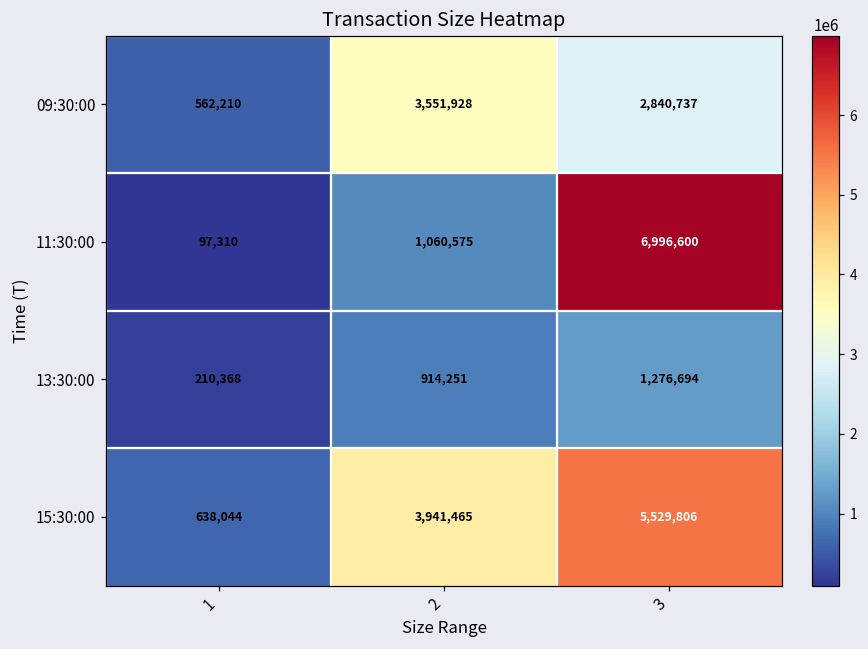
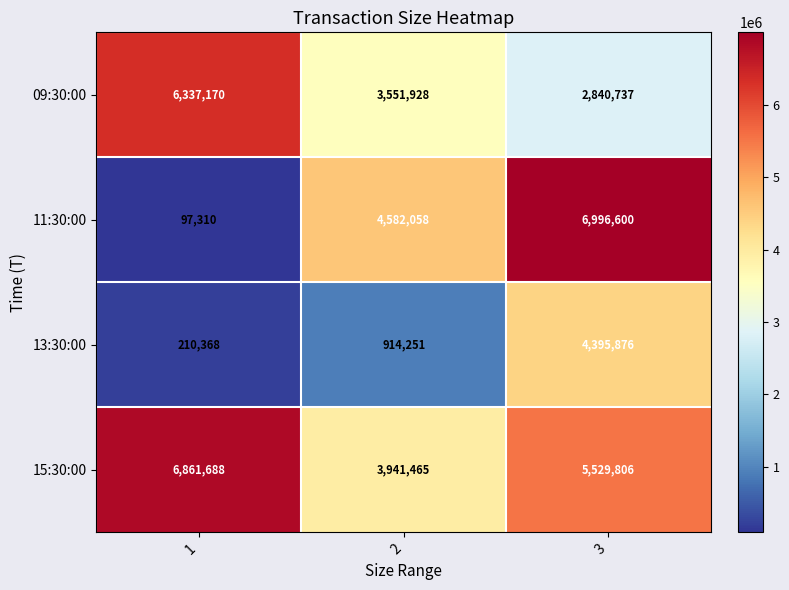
  {
    "09:30:00": {
-     "1": "562,210",
+     "1": "6,337,170",
      "2": "3,551,928",
      "3": "2,840,737"
    },
    "11:30:00": {
      "1": "97,310",
-     "2": "1,060,575",
+     "2": "4,582,058",
      "3": "6,996,600"
    },
    "13:30:00": {
      "1": "210,368",
      "2": "914,251",
-     "3": "1,276,694"
+     "3": "4,395,876"
    },
    "15:30:00": {
-     "1": "638,044",
+     "1": "6,861,688",
      "2": "3,941,465",
      "3": "5,529,806"
    }
  }
